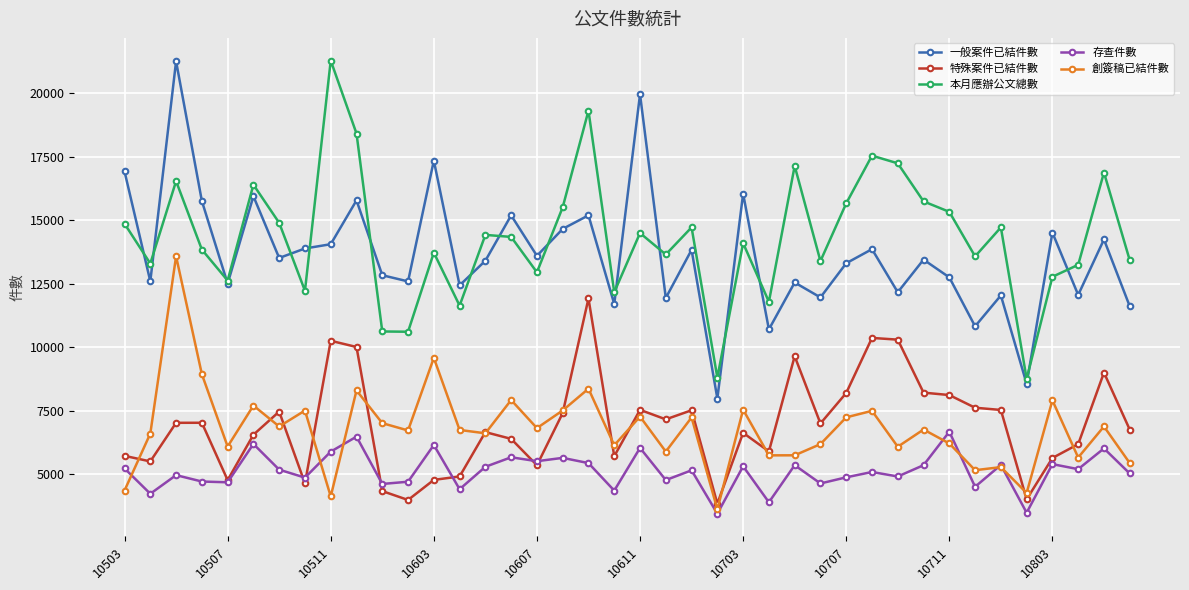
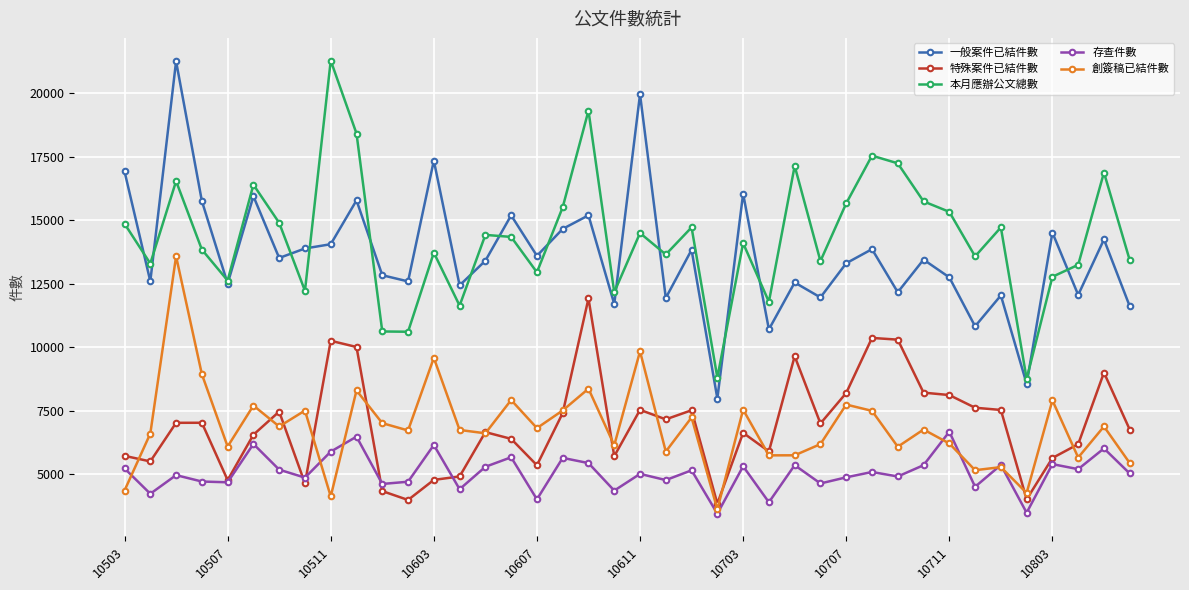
  {
    "一般案件已結件數": {
      "10503": 16900,
      "10507": 12500,
      "10511": 14100,
      "10603": 17300,
      "10607": 13600,
      "10611": 20000,
      "10703": 16000,
      "10707": 13300,
      "10711": 12700,
      "10803": 14500
    },
    "特殊案件已結件數": {
      "10503": 5700,
      "10511": 10200,
      "10603": 4800,
      "10607": 5300,
      "10611": 7500,
      "10703": 6600,
      "10707": 8200,
      "10711": 8100,
      "10803": 5600
    },
    "本月應辦公文總數": {
      "10503": 14900,
      "10507": 12600,
      "10511": 21300,
      "10603": 13700,
      "10607": 12900,
      "10611": 14500,
      "10703": 14100,
      "10707": 15700,
      "10711": 15300,
      "10803": 12800
    },
    "存查件數": {
      "10503": 5200,
      "10511": 5900,
      "10603": 6100,
-     "10607": 5500,
-     "10611": 6000,
+     "10607": 4000,
+     "10611": 5000,
      "10703": 5300,
      "10707": 4900,
      "10711": 6700,
      "10803": 5400
    },
    "創簽稿已結件數": {
      "10503": 4400,
      "10507": 6100,
      "10511": 4100,
      "10603": 9600,
      "10607": 6800,
-     "10611": 7300,
+     "10611": 9800,
      "10703": 7500,
-     "10707": 7200,
+     "10707": 7700,
      "10711": 6200,
      "10803": 7900
    }
  }
